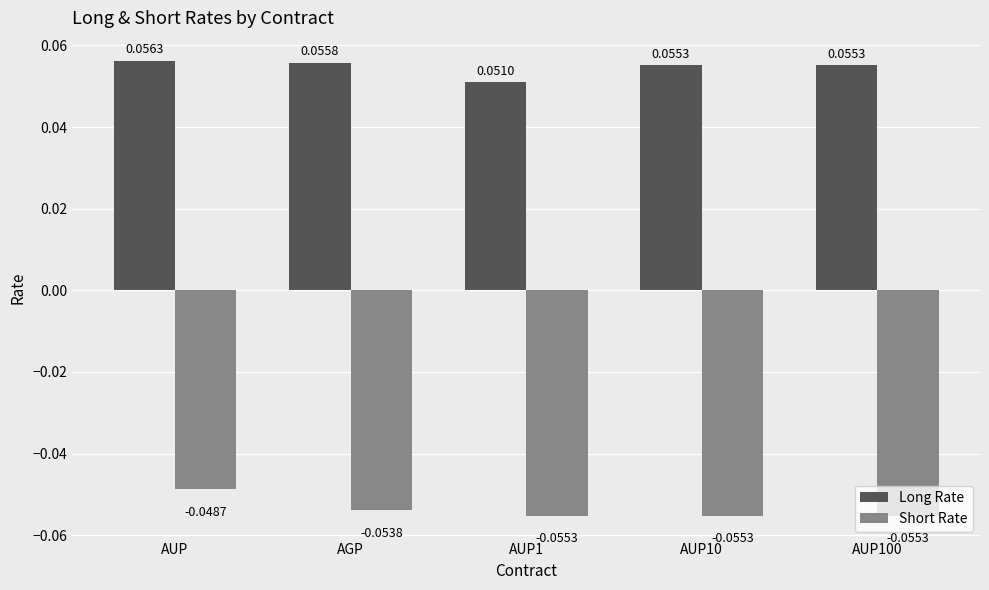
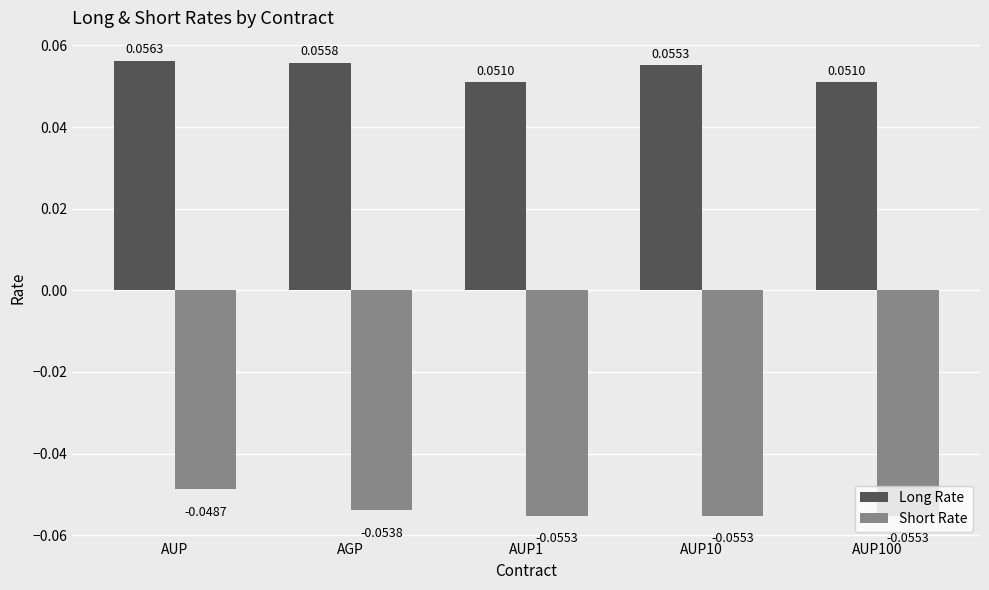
  {
    "Long Rate": {
      "AUP": 0.0563,
      "AGP": 0.0558,
      "AUP1": 0.0510,
      "AUP10": 0.0553,
-     "AUP100": 0.0553
+     "AUP100": 0.0510
    },
    "Short Rate": {
      "AUP": -0.0487,
      "AGP": -0.0538,
      "AUP1": -0.0553,
      "AUP10": -0.0553
    }
  }
